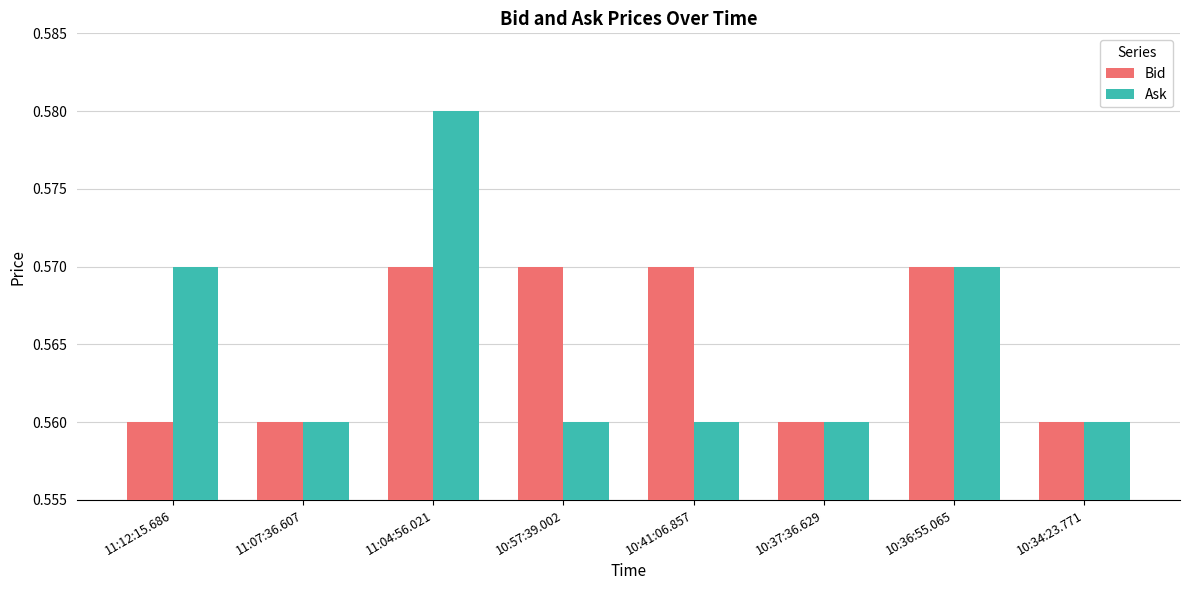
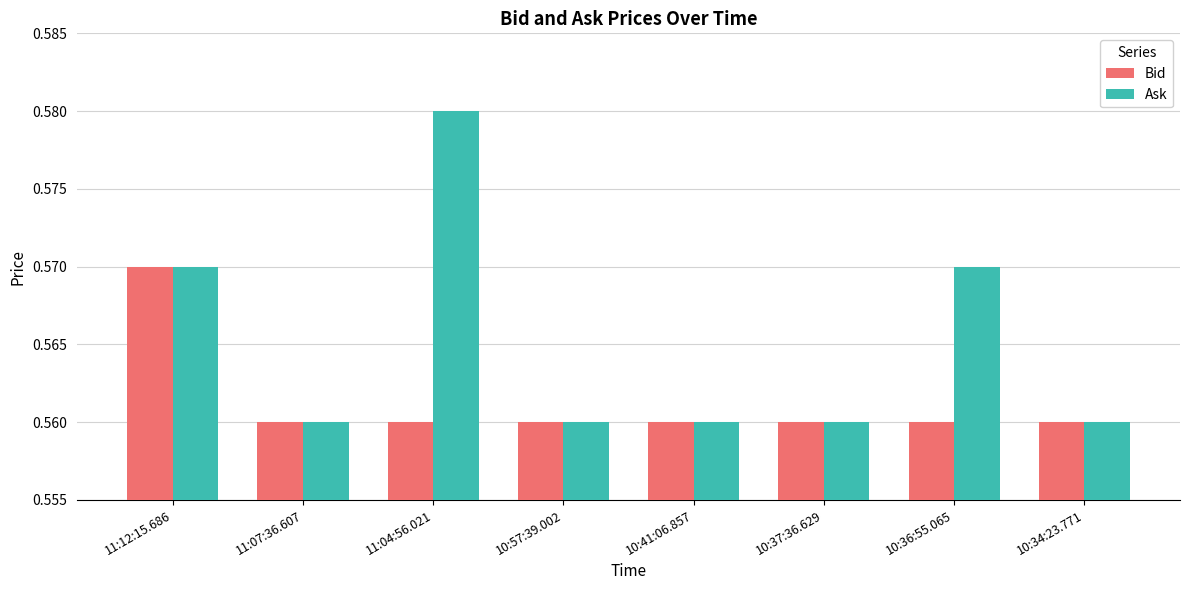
  {
    "Bid": {
-     "11:12:15.686": 0.56,
+     "11:12:15.686": 0.57,
      "11:07:36.607": 0.56,
-     "11:04:56.021": 0.57,
-     "10:57:39.002": 0.57,
-     "10:41:06.857": 0.57,
+     "11:04:56.021": 0.56,
+     "10:57:39.002": 0.56,
+     "10:41:06.857": 0.56,
      "10:37:36.629": 0.56,
-     "10:36:55.065": 0.57,
+     "10:36:55.065": 0.56,
      "10:34:23.771": 0.56
    },
    "Ask": {
      "11:12:15.686": 0.57,
      "11:07:36.607": 0.56,
      "11:04:56.021": 0.58,
      "10:57:39.002": 0.56,
      "10:41:06.857": 0.56,
      "10:37:36.629": 0.56,
      "10:36:55.065": 0.57,
      "10:34:23.771": 0.56
    }
  }
